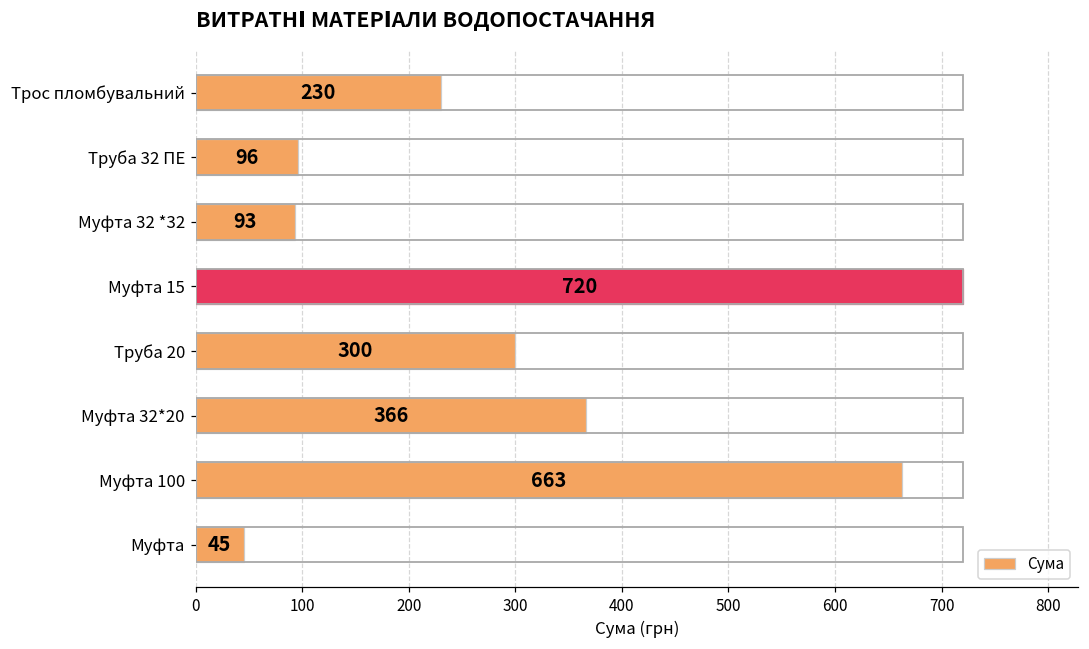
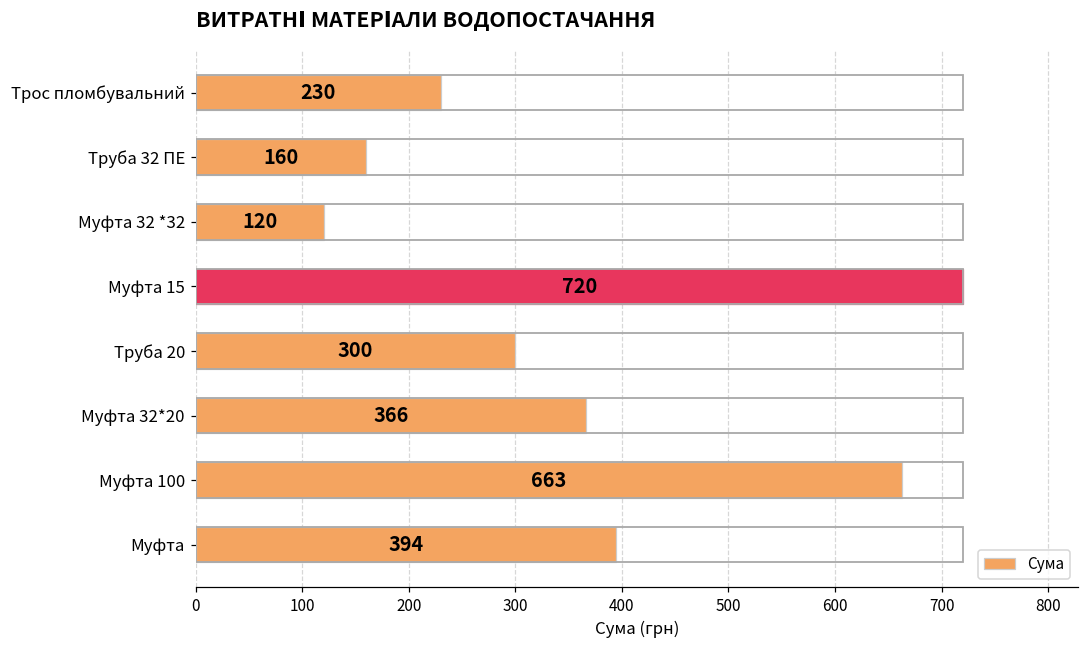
  {
    "Трос пломбувальний": 230,
-   "Труба 32 ПЕ": 96,
-   "Муфта 32 *32": 93,
+   "Труба 32 ПЕ": 160,
+   "Муфта 32 *32": 120,
    "Муфта 15": 720,
    "Труба 20": 300,
    "Муфта 32*20": 366,
    "Муфта 100": 663,
-   "Муфта": 45
+   "Муфта": 394
  }
